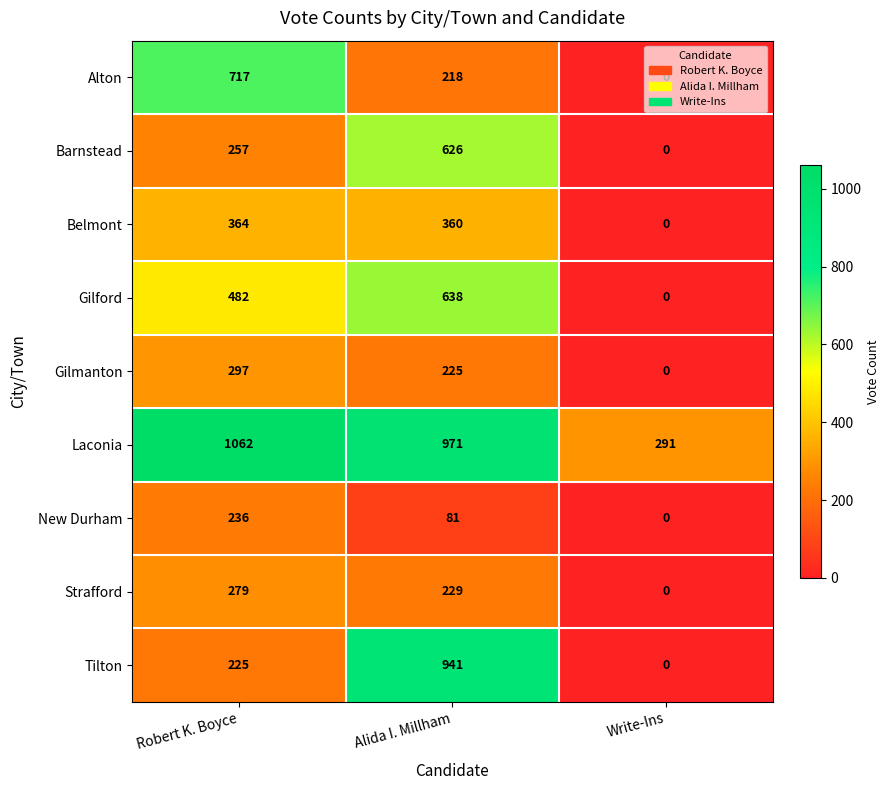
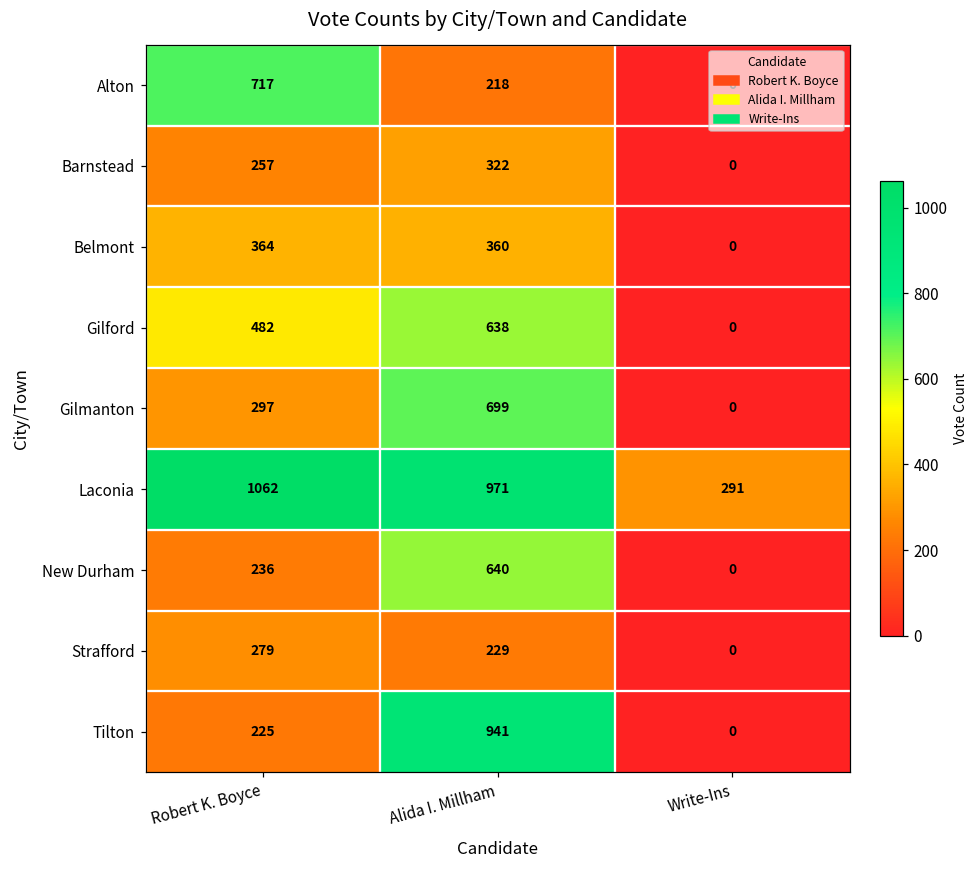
  {
    "Alton": {
      "Robert K. Boyce": 717,
      "Alida I. Millham": 218
    },
    "Barnstead": {
      "Robert K. Boyce": 257,
-     "Alida I. Millham": 626,
+     "Alida I. Millham": 322,
      "Write-Ins": 0
    },
    "Belmont": {
      "Robert K. Boyce": 364,
      "Alida I. Millham": 360,
      "Write-Ins": 0
    },
    "Gilford": {
      "Robert K. Boyce": 482,
      "Alida I. Millham": 638,
      "Write-Ins": 0
    },
    "Gilmanton": {
      "Robert K. Boyce": 297,
-     "Alida I. Millham": 225,
+     "Alida I. Millham": 699,
      "Write-Ins": 0
    },
    "Laconia": {
      "Robert K. Boyce": 1062,
      "Alida I. Millham": 971,
      "Write-Ins": 291
    },
    "New Durham": {
      "Robert K. Boyce": 236,
-     "Alida I. Millham": 81,
+     "Alida I. Millham": 640,
      "Write-Ins": 0
    },
    "Strafford": {
      "Robert K. Boyce": 279,
      "Alida I. Millham": 229,
      "Write-Ins": 0
    },
    "Tilton": {
      "Robert K. Boyce": 225,
      "Alida I. Millham": 941,
      "Write-Ins": 0
    }
  }
